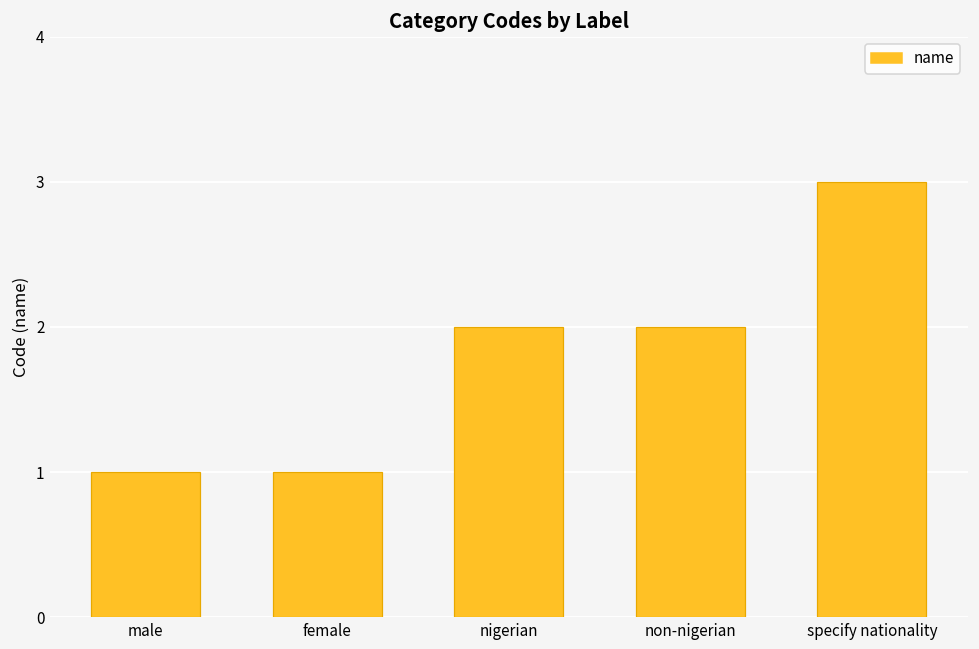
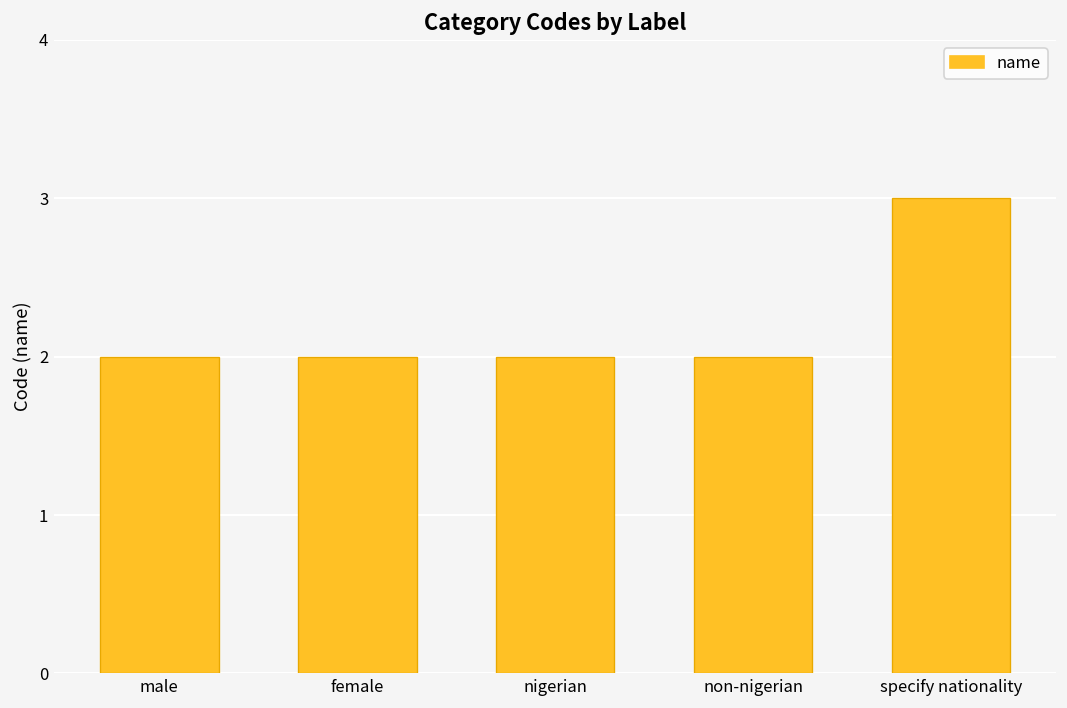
  {
-   "male": 1,
-   "female": 1,
+   "male": 2,
+   "female": 2,
    "nigerian": 2,
    "non-nigerian": 2,
    "specify nationality": 3
  }
